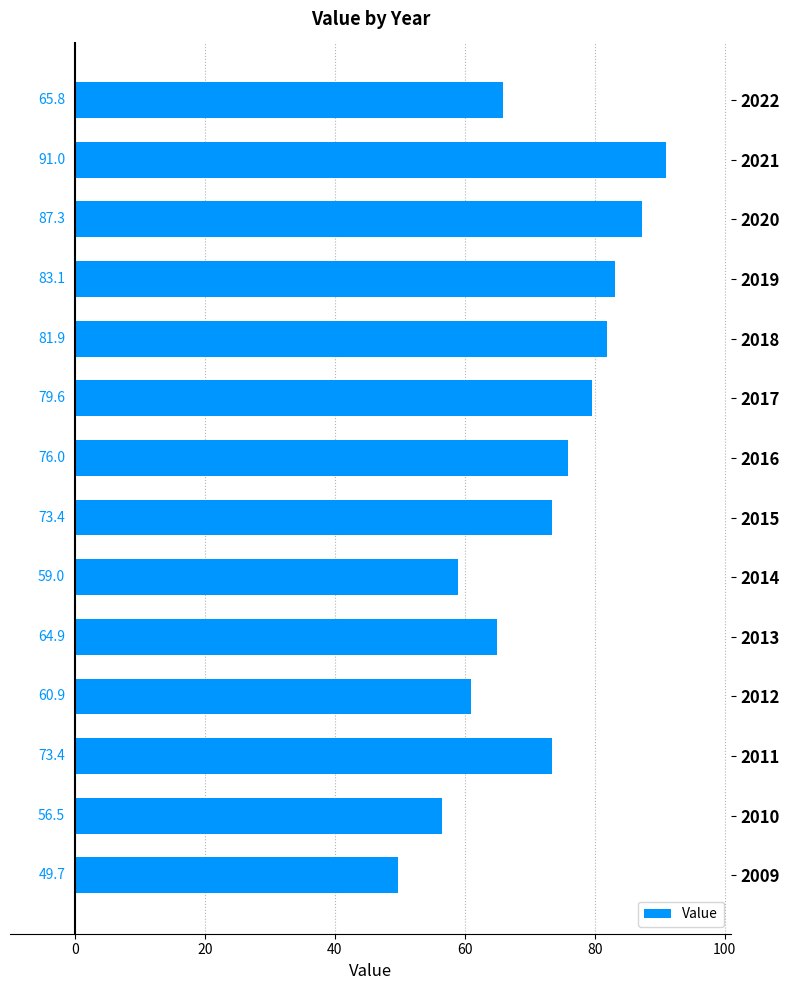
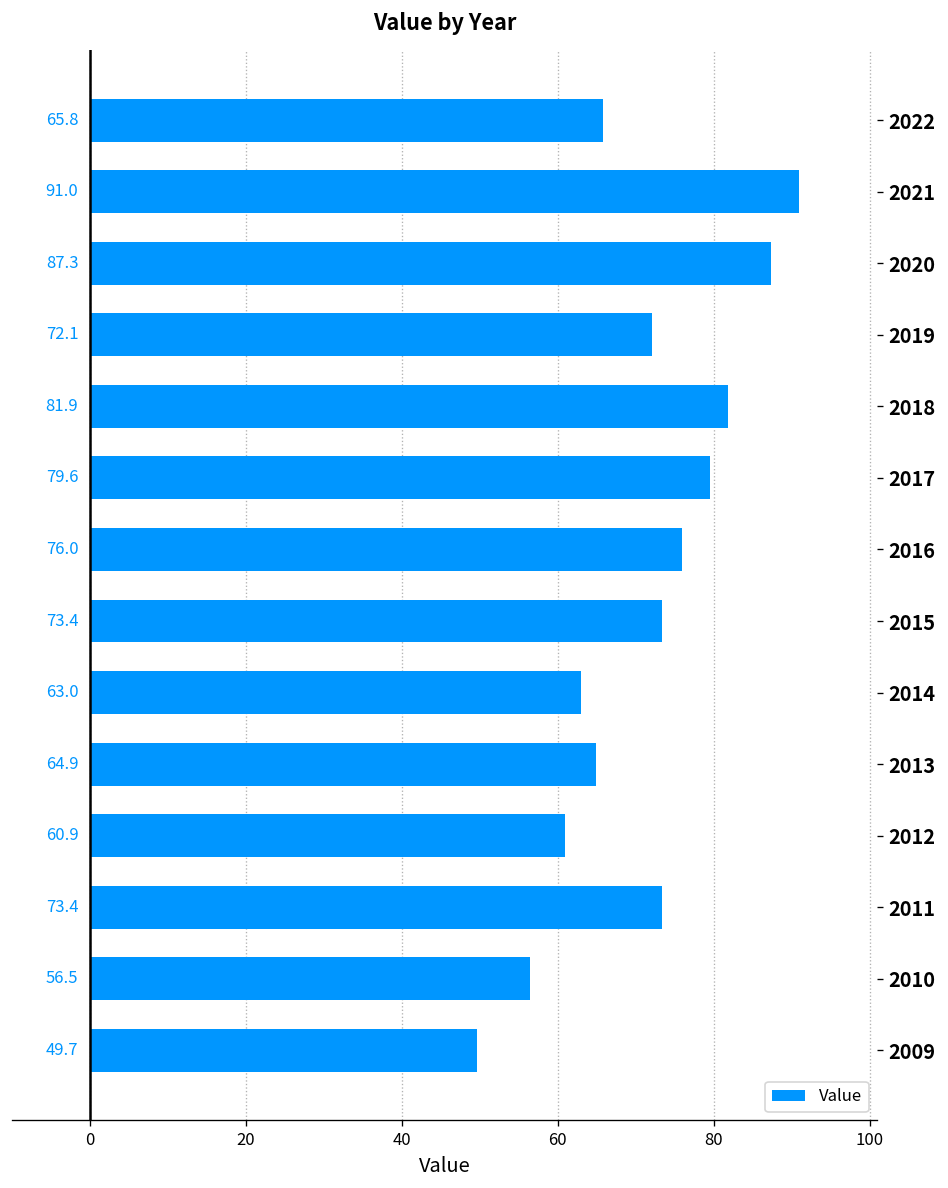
  {
-   "2019": 83.1,
-   "2014": 59.0
+   "2019": 72.1,
+   "2014": 63.0
  }
